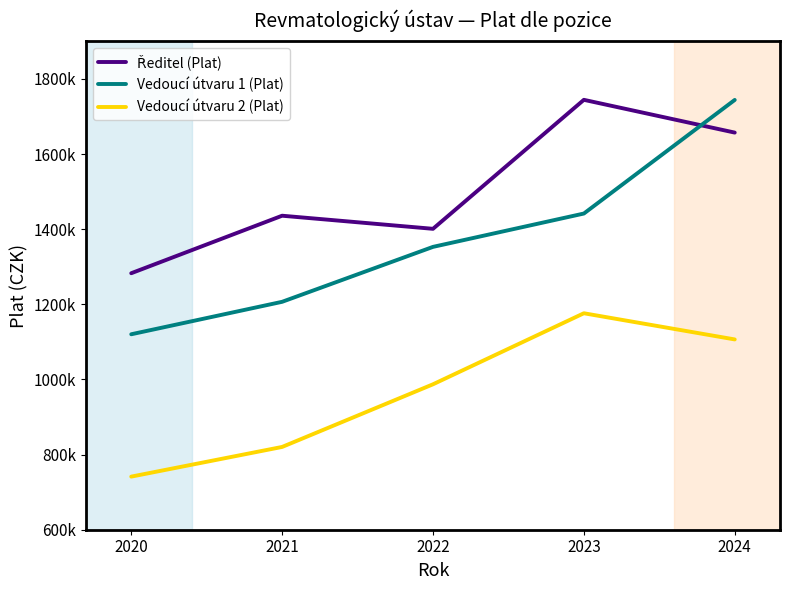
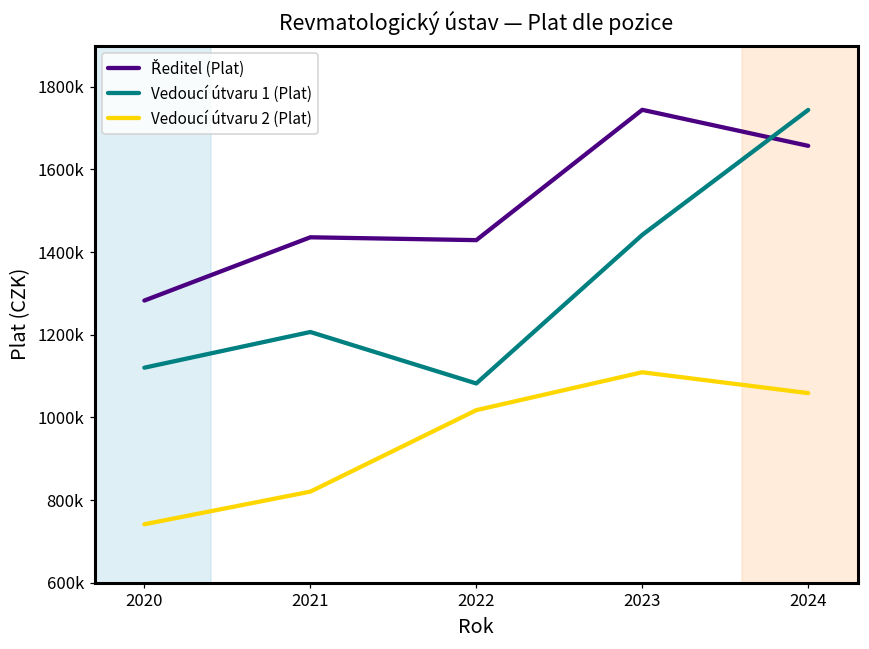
  {
    "Ředitel (Plat)": {
      "2020": 1280000,
      "2021": 1440000,
-     "2022": 1400000,
+     "2022": 1430000,
      "2023": 1740000,
      "2024": 1660000
    },
    "Vedoucí útvaru 1 (Plat)": {
      "2020": 1120000,
      "2021": 1210000,
-     "2022": 1350000,
+     "2022": 1080000,
      "2023": 1440000,
      "2024": 1740000
    },
    "Vedoucí útvaru 2 (Plat)": {
      "2020": 740000,
      "2021": 820000,
-     "2022": 990000,
-     "2023": 1180000,
-     "2024": 1110000
+     "2022": 1020000,
+     "2023": 1110000,
+     "2024": 1060000
    }
  }
